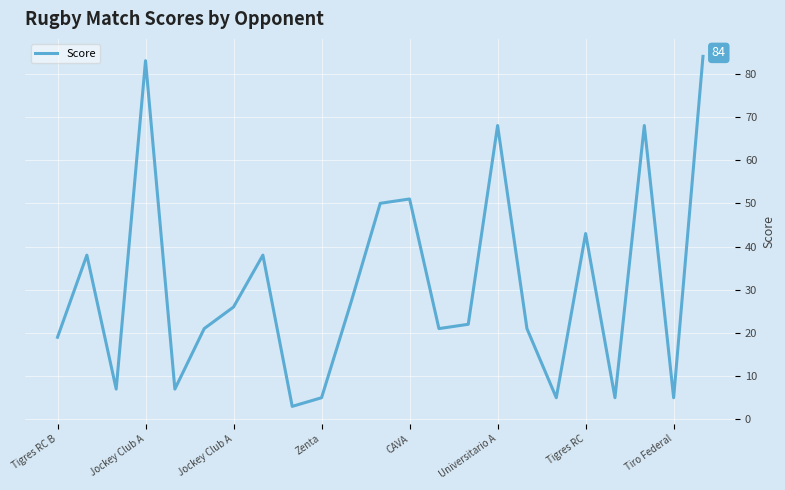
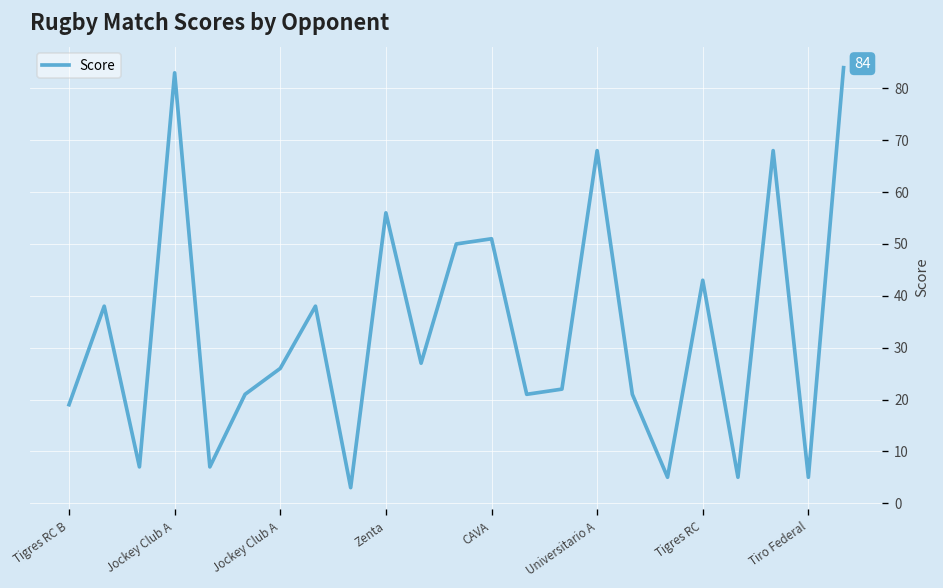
  {
-   "Zenta": 5,
+   "Zenta": 56,
    "CAVA": 51,
    "Universitario A": 68
  }
